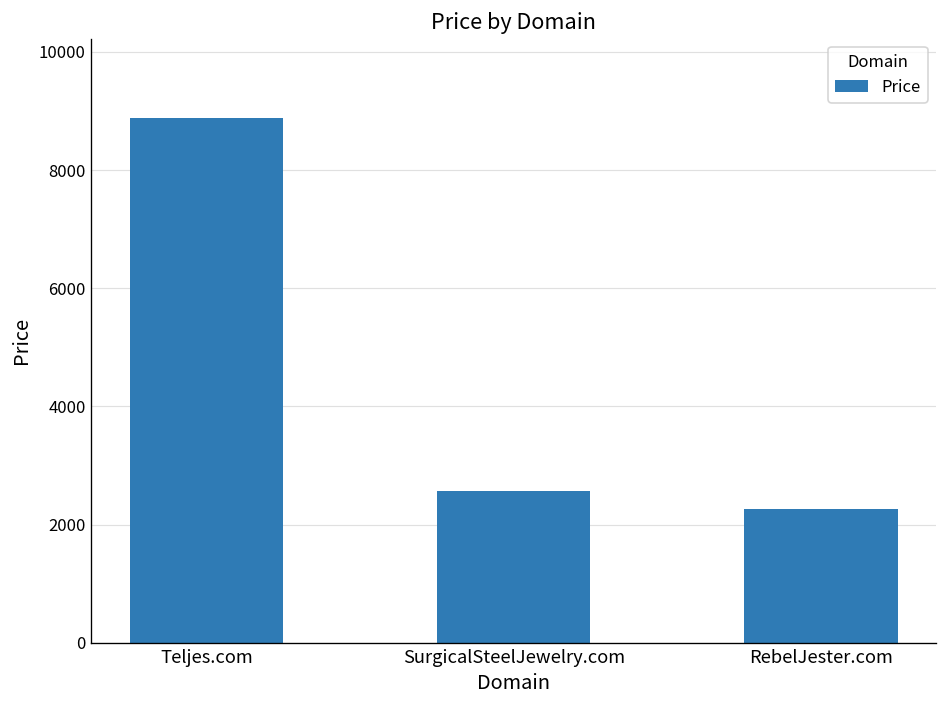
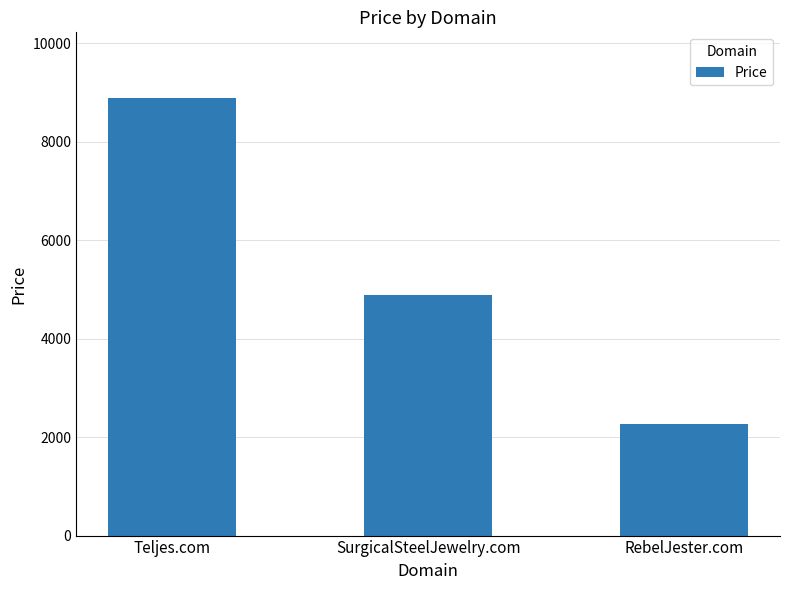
  {
    "Teljes.com": 8900,
-   "SurgicalSteelJewelry.com": 2600,
+   "SurgicalSteelJewelry.com": 4900,
    "RebelJester.com": 2300
  }
